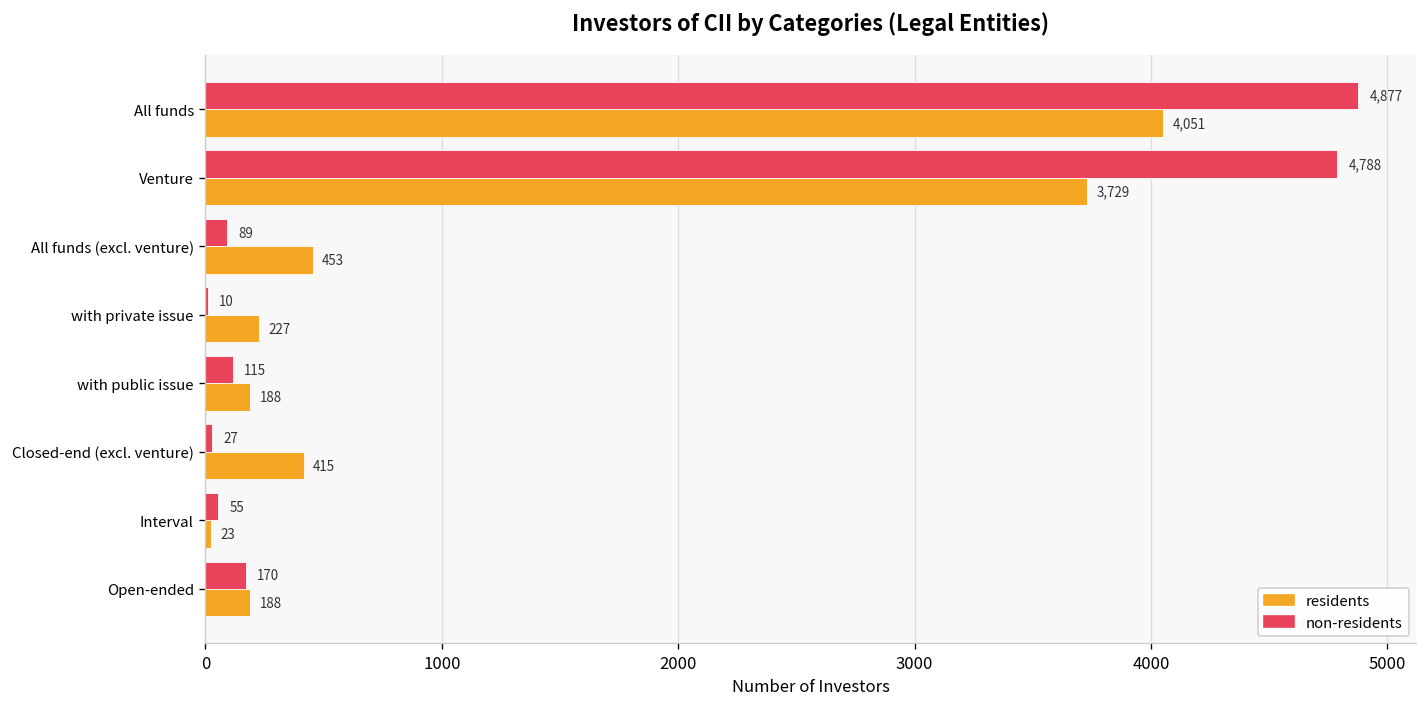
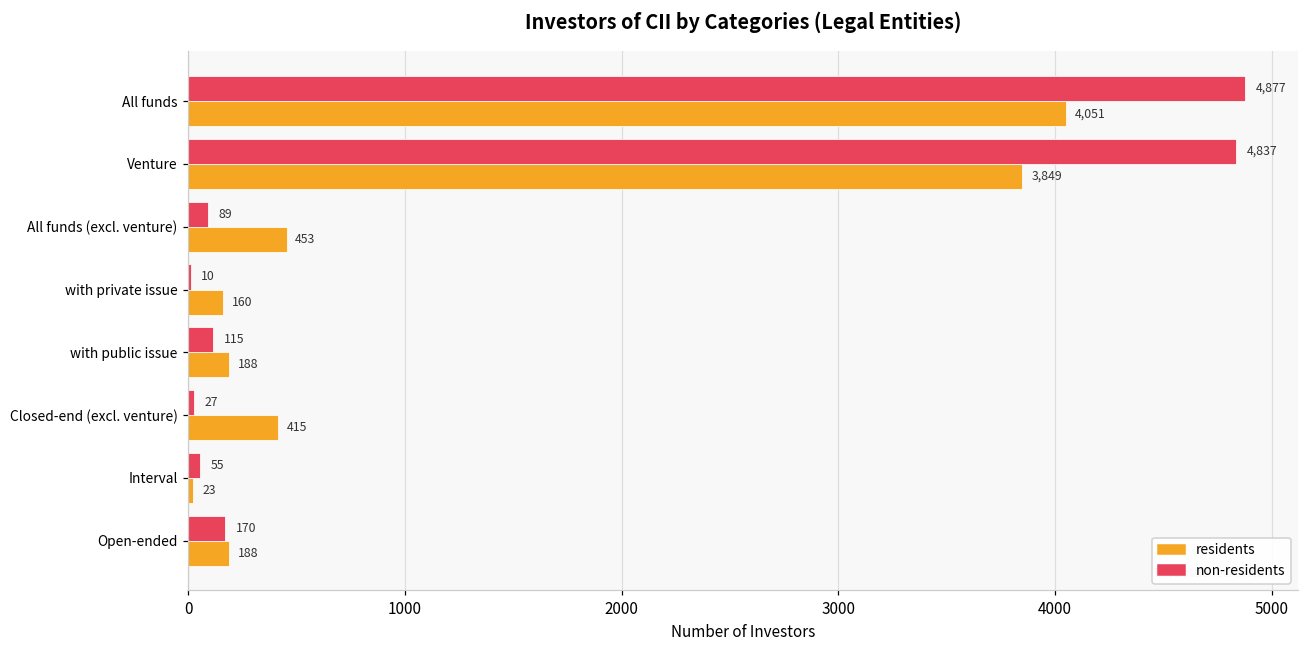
  {
    "residents": {
      "All funds": "4,051",
-     "Venture": "3,729",
+     "Venture": "3,849",
      "All funds (excl. venture)": "453",
-     "with private issue": "227",
+     "with private issue": "160",
      "with public issue": "188",
      "Closed-end (excl. venture)": "415",
      "Interval": "23",
      "Open-ended": "188"
    },
    "non-residents": {
      "All funds": "4,877",
-     "Venture": "4,788",
+     "Venture": "4,837",
      "All funds (excl. venture)": "89",
      "with private issue": "10",
      "with public issue": "115",
      "Closed-end (excl. venture)": "27",
      "Interval": "55",
      "Open-ended": "170"
    }
  }
